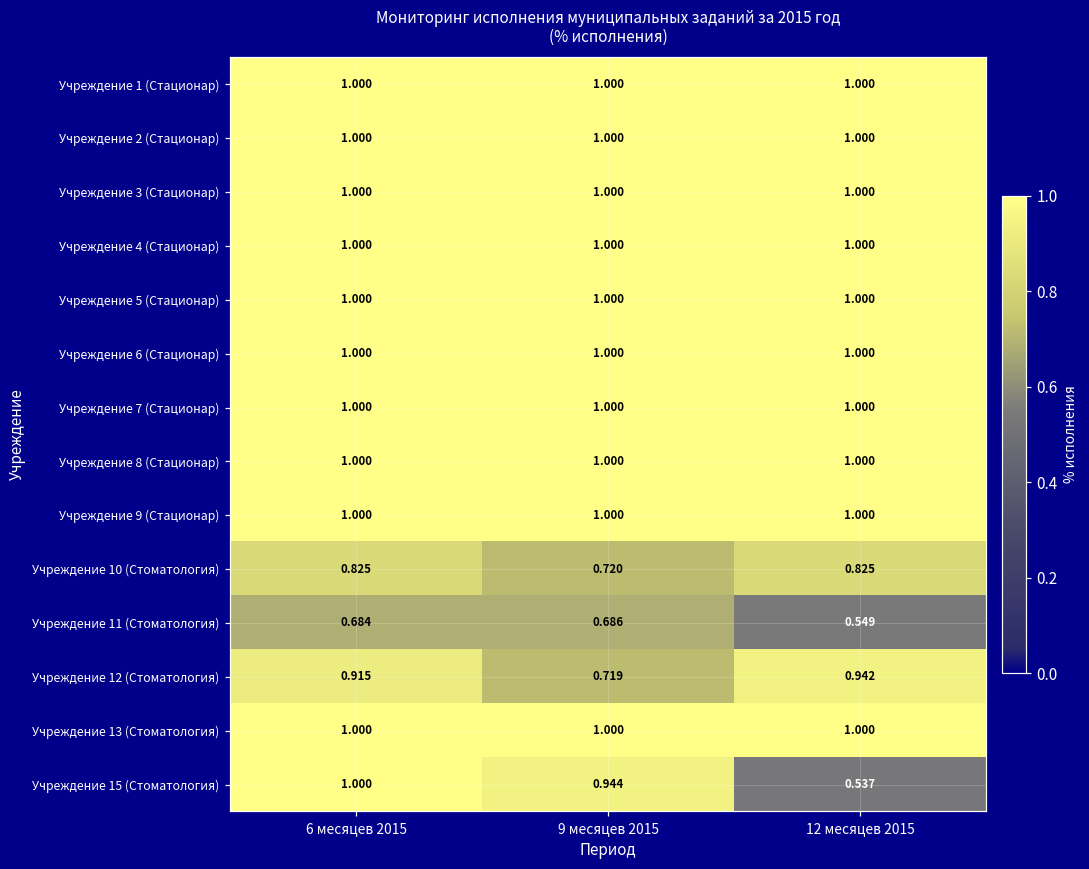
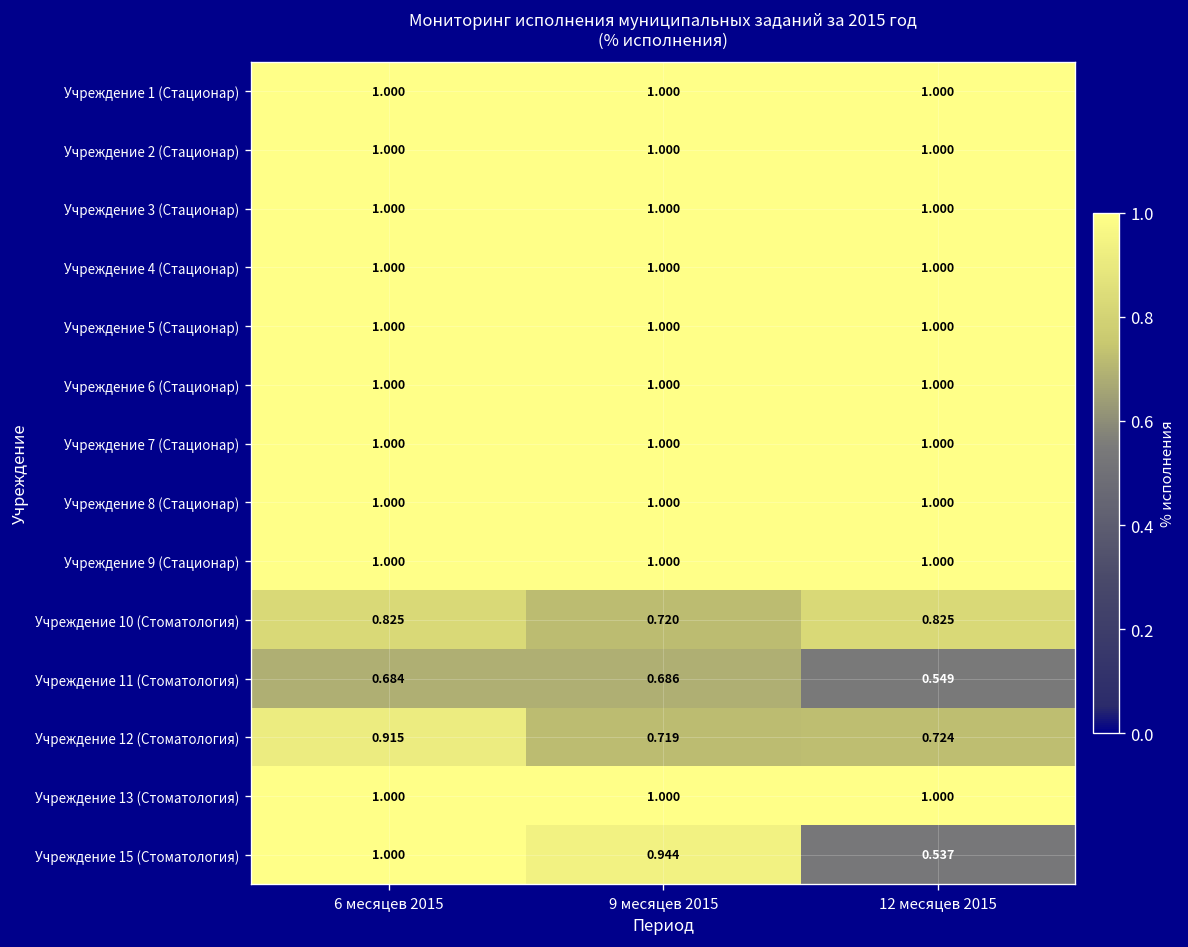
  {
    "Учреждение 1 (Стационар)": {
      "6 месяцев 2015": 1.000,
      "9 месяцев 2015": 1.000,
      "12 месяцев 2015": 1.000
    },
    "Учреждение 2 (Стационар)": {
      "6 месяцев 2015": 1.000,
      "9 месяцев 2015": 1.000,
      "12 месяцев 2015": 1.000
    },
    "Учреждение 3 (Стационар)": {
      "6 месяцев 2015": 1.000,
      "9 месяцев 2015": 1.000,
      "12 месяцев 2015": 1.000
    },
    "Учреждение 4 (Стационар)": {
      "6 месяцев 2015": 1.000,
      "9 месяцев 2015": 1.000,
      "12 месяцев 2015": 1.000
    },
    "Учреждение 5 (Стационар)": {
      "6 месяцев 2015": 1.000,
      "9 месяцев 2015": 1.000,
      "12 месяцев 2015": 1.000
    },
    "Учреждение 6 (Стационар)": {
      "6 месяцев 2015": 1.000,
      "9 месяцев 2015": 1.000,
      "12 месяцев 2015": 1.000
    },
    "Учреждение 7 (Стационар)": {
      "6 месяцев 2015": 1.000,
      "9 месяцев 2015": 1.000,
      "12 месяцев 2015": 1.000
    },
    "Учреждение 8 (Стационар)": {
      "6 месяцев 2015": 1.000,
      "9 месяцев 2015": 1.000,
      "12 месяцев 2015": 1.000
    },
    "Учреждение 9 (Стационар)": {
      "6 месяцев 2015": 1.000,
      "9 месяцев 2015": 1.000,
      "12 месяцев 2015": 1.000
    },
    "Учреждение 10 (Стоматология)": {
      "6 месяцев 2015": 0.825,
      "9 месяцев 2015": 0.720,
      "12 месяцев 2015": 0.825
    },
    "Учреждение 11 (Стоматология)": {
      "6 месяцев 2015": 0.684,
      "9 месяцев 2015": 0.686,
      "12 месяцев 2015": 0.549
    },
    "Учреждение 12 (Стоматология)": {
      "6 месяцев 2015": 0.915,
      "9 месяцев 2015": 0.719,
-     "12 месяцев 2015": 0.942
+     "12 месяцев 2015": 0.724
    },
    "Учреждение 13 (Стоматология)": {
      "6 месяцев 2015": 1.000,
      "9 месяцев 2015": 1.000,
      "12 месяцев 2015": 1.000
    },
    "Учреждение 15 (Стоматология)": {
      "6 месяцев 2015": 1.000,
      "9 месяцев 2015": 0.944,
      "12 месяцев 2015": 0.537
    }
  }
